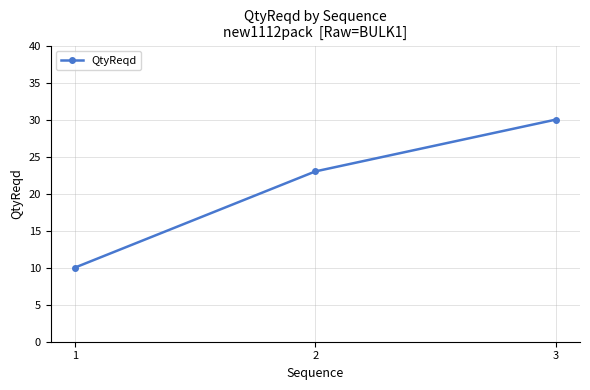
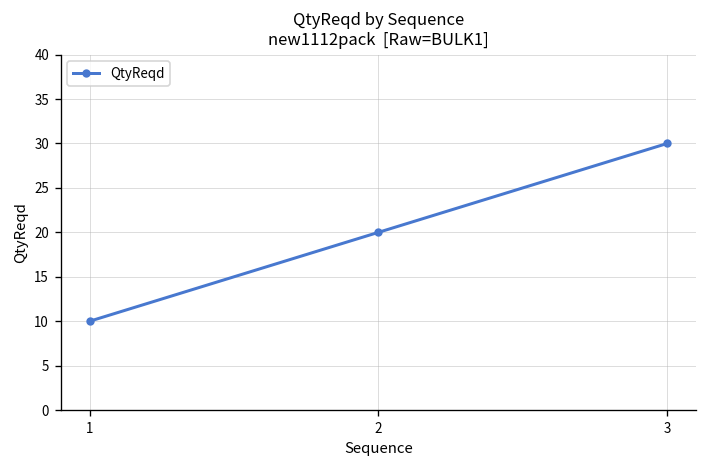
  {
    "1": 10,
-   "2": 23,
+   "2": 20,
    "3": 30
  }
